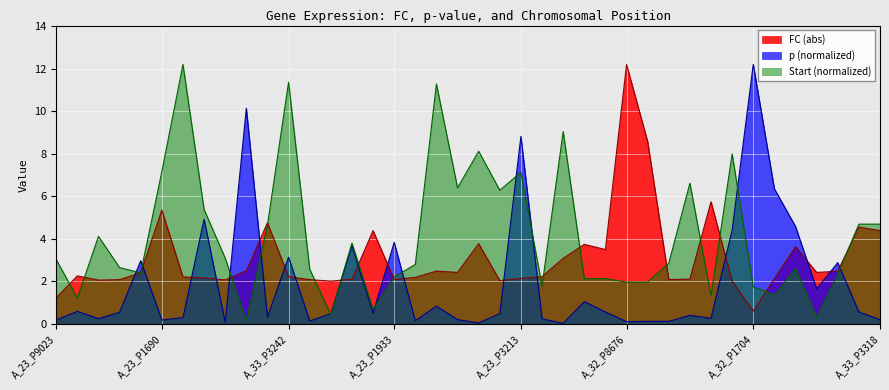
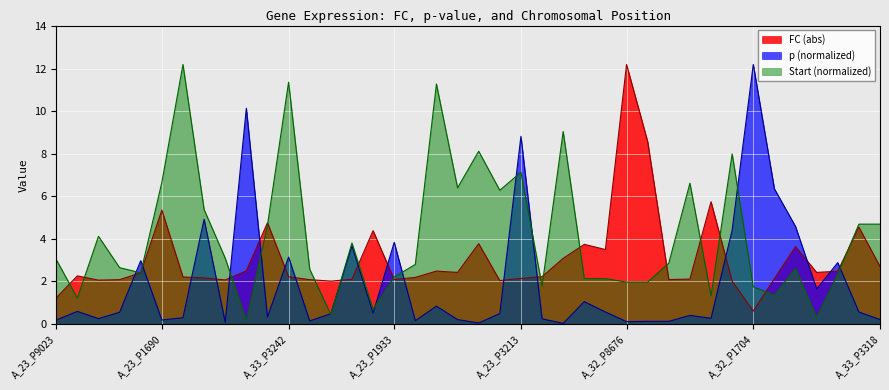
  {
    "FC (abs)": {
      "A_23_P9023": 1.2,
      "A_23_P1690": 5.3,
      "A_33_P3242": 2.2,
      "A_23_P3213": 2.1,
      "A_32_P8676": 12.2,
      "A_32_P1704": 0.6,
-     "A_33_P3318": 4.4
+     "A_33_P3318": 2.7
    },
    "p (normalized)": {
      "A_23_P9023": 0.2,
      "A_23_P1690": 0.2,
      "A_33_P3242": 3.1,
      "A_23_P1933": 3.8,
      "A_23_P3213": 8.8,
      "A_32_P8676": 0.1,
      "A_32_P1704": 12.2,
      "A_33_P3318": 0.2
    },
    "Start (normalized)": {
      "A_23_P9023": 3.0,
-     "A_23_P1690": 7.2,
+     "A_23_P1690": 6.6,
      "A_33_P3242": 11.4,
      "A_23_P3213": 7.1,
      "A_32_P8676": 2.0,
      "A_32_P1704": 1.7,
      "A_33_P3318": 4.7
    }
  }
